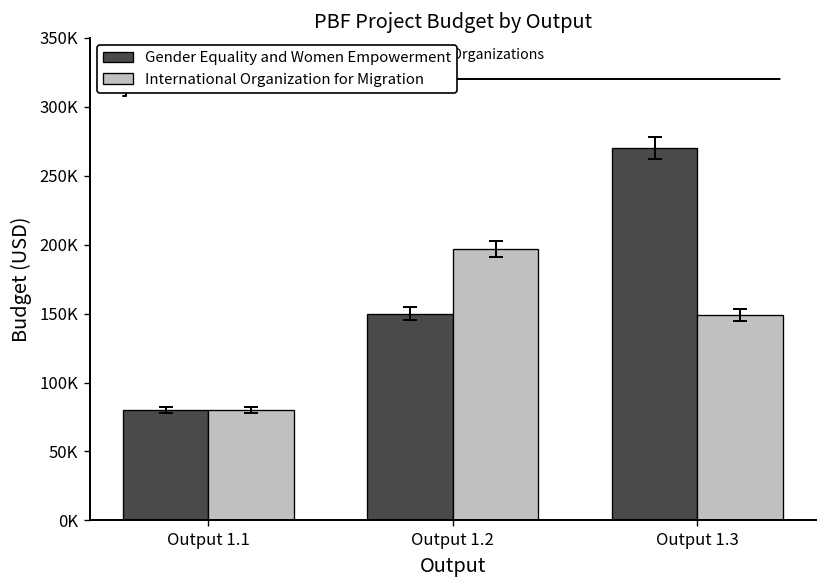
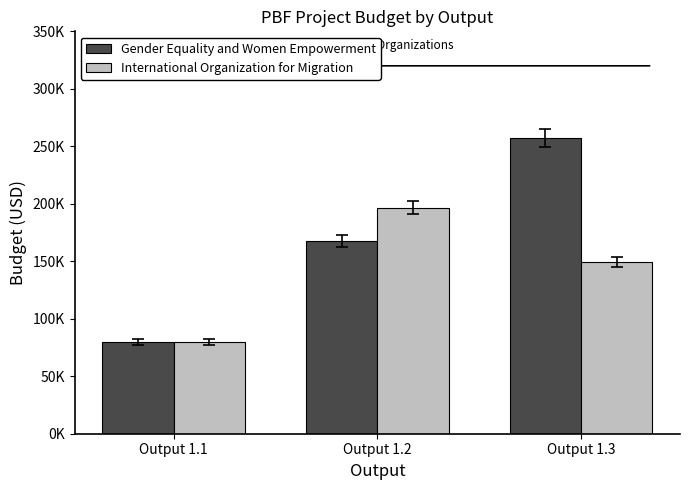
  {
    "Gender Equality and Women Empowerment": {
      "Output 1.1": 80000,
-     "Output 1.2": 150000,
-     "Output 1.3": 270000
+     "Output 1.2": 167000,
+     "Output 1.3": 258000
    },
    "International Organization for Migration": {
      "Output 1.1": 80000,
      "Output 1.2": 197000,
      "Output 1.3": 149000
    }
  }
